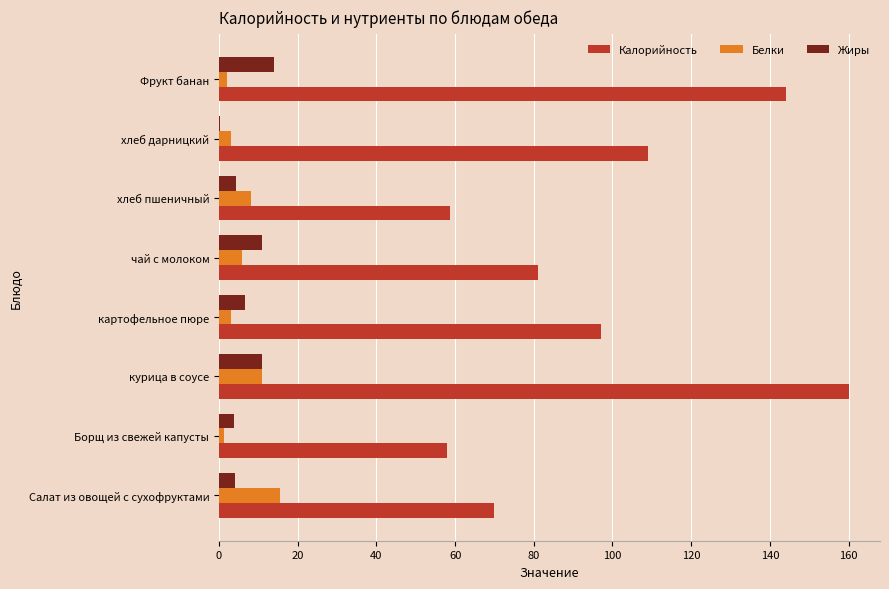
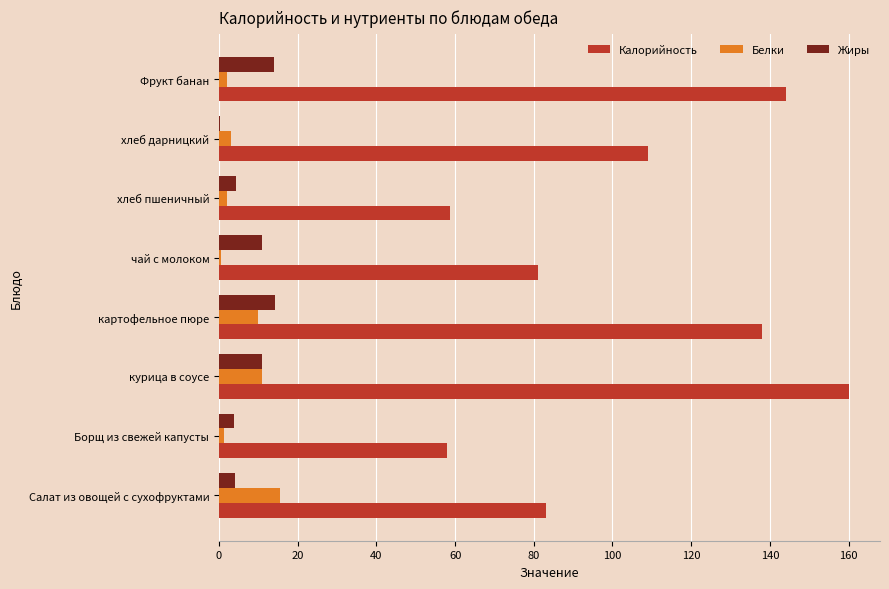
  {
    "Калорийность": {
      "Фрукт банан": 144,
      "хлеб дарницкий": 109,
      "хлеб пшеничный": 59,
      "чай с молоком": 81,
-     "картофельное пюре": 97,
+     "картофельное пюре": 138,
      "курица в соусе": 160,
      "Борщ из свежей капусты": 58,
-     "Салат из овощей с сухофруктами": 70
+     "Салат из овощей с сухофруктами": 83
    },
    "Белки": {
      "Фрукт банан": 2,
      "хлеб дарницкий": 3,
-     "хлеб пшеничный": 8,
-     "чай с молоком": 6,
-     "картофельное пюре": 3,
+     "хлеб пшеничный": 2,
+     "чай с молоком": 1,
+     "картофельное пюре": 10,
      "курица в соусе": 11,
      "Борщ из свежей капусты": 1,
      "Салат из овощей с сухофруктами": 15
    },
    "Жиры": {
      "Фрукт банан": 14,
      "хлеб пшеничный": 4,
      "чай с молоком": 11,
-     "картофельное пюре": 7,
+     "картофельное пюре": 14,
      "курица в соусе": 11,
      "Борщ из свежей капусты": 4,
      "Салат из овощей с сухофруктами": 4
    }
  }
